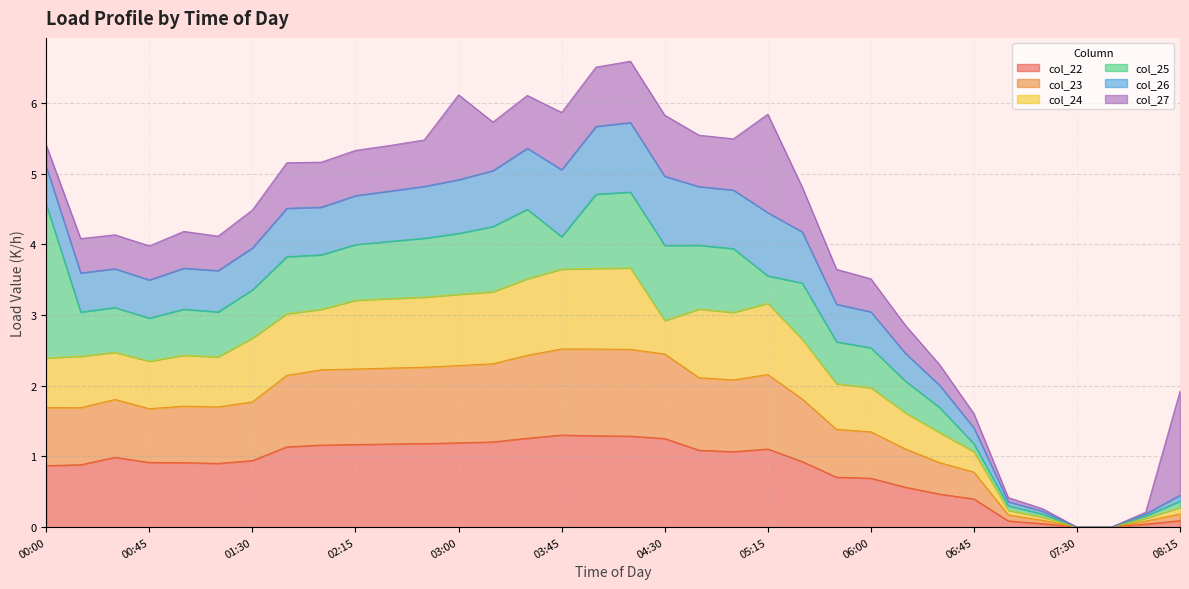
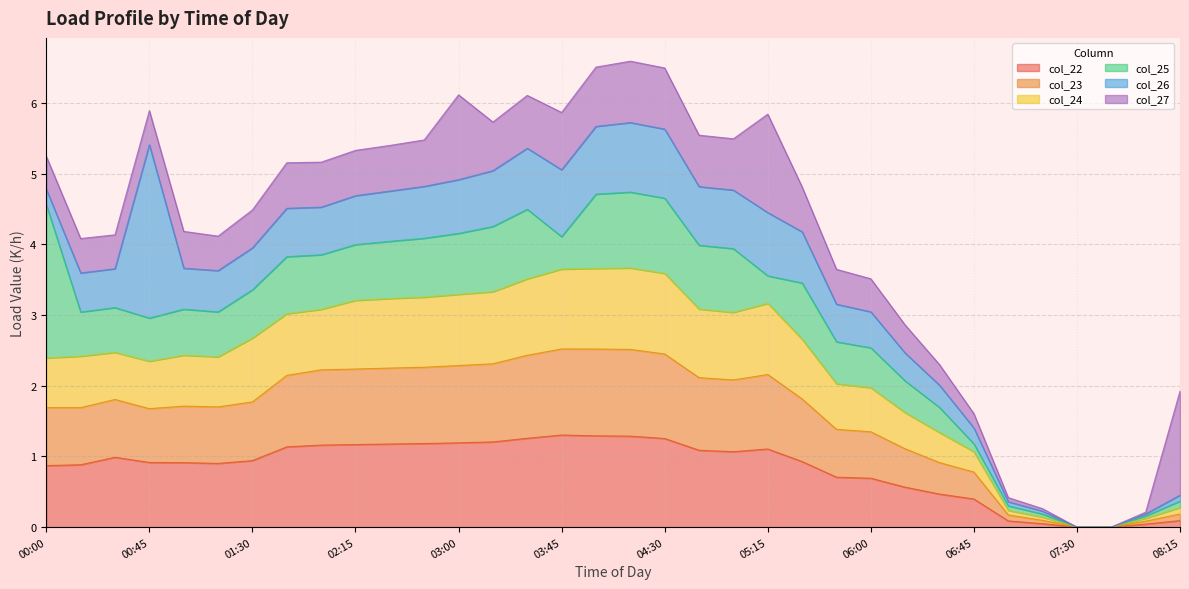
  {
    "col_24": {
      "00:00": 0.7,
      "00:45": 0.7,
      "01:30": 0.9,
      "02:15": 1.0,
      "03:00": 1.0,
      "03:45": 1.1,
-     "04:30": 0.5,
+     "04:30": 1.1,
      "05:15": 1.0,
      "06:00": 0.6,
      "06:45": 0.3,
      "08:15": 0.1
    },
    "col_25": {
      "00:00": 2.2,
      "00:45": 0.6,
      "01:30": 0.7,
      "02:15": 0.8,
      "03:00": 0.9,
      "03:45": 0.5,
      "04:30": 1.1,
      "05:15": 0.4,
      "06:00": 0.6,
      "06:45": 0.1,
      "08:15": 0.1
    },
    "col_26": {
-     "00:00": 0.5,
-     "00:45": 0.5,
+     "00:00": 0.2,
+     "00:45": 2.5,
      "01:30": 0.6,
      "02:15": 0.7,
      "03:00": 0.8,
      "03:45": 0.9,
      "04:30": 1.0,
      "05:15": 0.9,
      "06:00": 0.5,
      "06:45": 0.2,
      "08:15": 0.1
    },
    "col_27": {
-     "00:00": 0.3,
+     "00:00": 0.5,
      "00:45": 0.5,
      "01:30": 0.5,
      "02:15": 0.6,
      "03:00": 1.2,
      "03:45": 0.8,
      "04:30": 0.9,
      "05:15": 1.4,
      "06:00": 0.5,
      "06:45": 0.2,
      "08:15": 1.5
    }
  }
